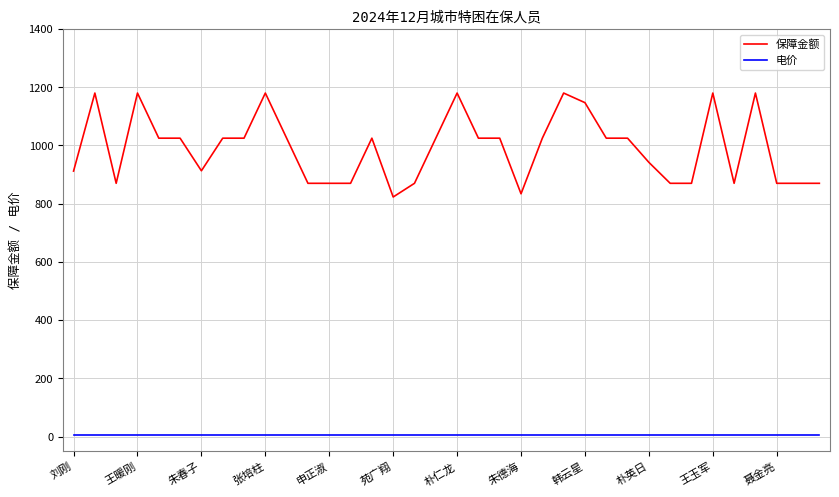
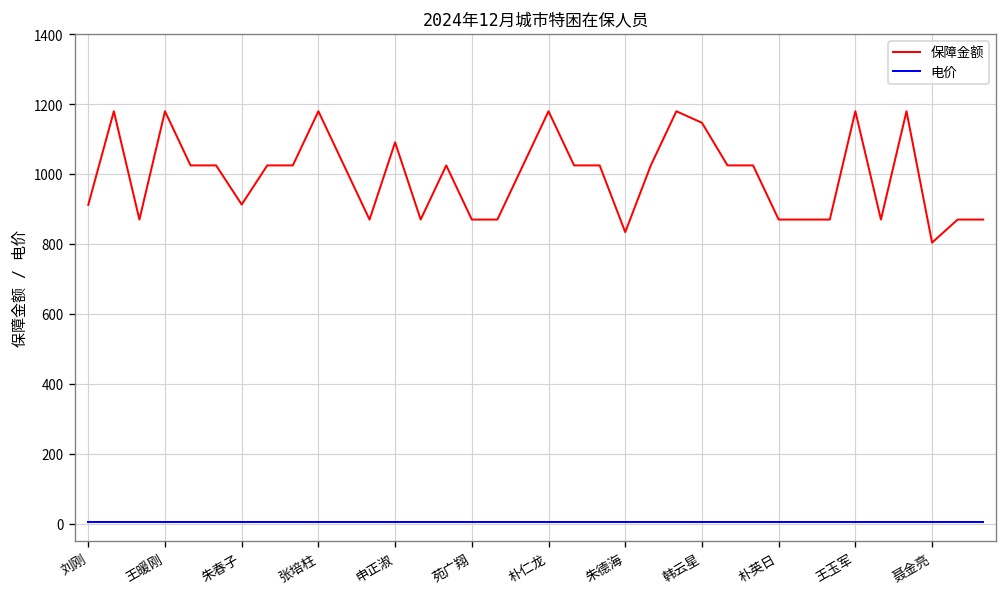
  {
    "保障金额": {
      "刘刚": 910,
      "王暖刚": 1180,
      "朱春子": 910,
      "张培柱": 1180,
-     "申正淑": 870,
-     "苑广翔": 820,
+     "申正淑": 1090,
+     "苑广翔": 870,
      "朴仁龙": 1180,
      "朱德海": 830,
      "韩云星": 1150,
-     "朴英日": 940,
+     "朴英日": 870,
      "王玉军": 1180,
-     "聂金亮": 870
+     "聂金亮": 800
    },
    "电价": {
      "刘刚": 10,
      "王暖刚": 10,
      "朱春子": 10,
      "张培柱": 10,
      "申正淑": 10,
      "苑广翔": 10,
      "朴仁龙": 10,
      "朱德海": 10,
      "韩云星": 10,
      "朴英日": 10,
      "王玉军": 10,
      "聂金亮": 10
    }
  }
